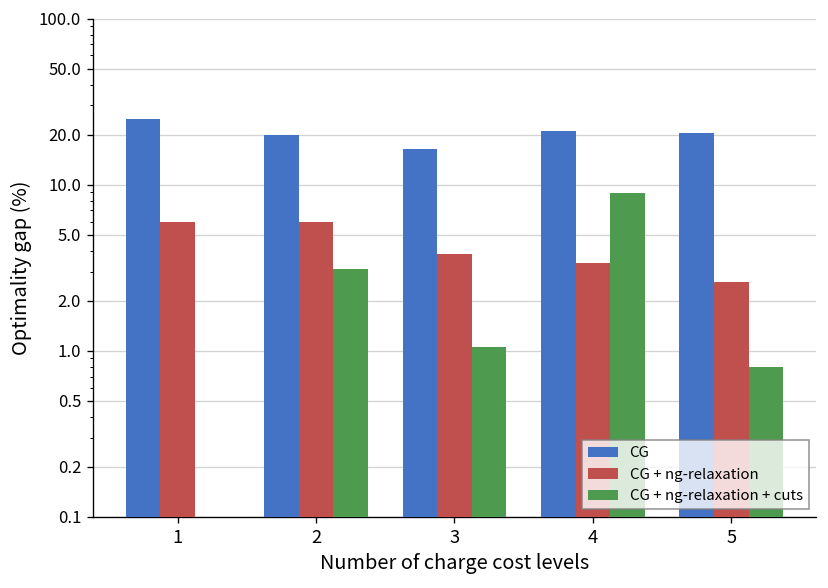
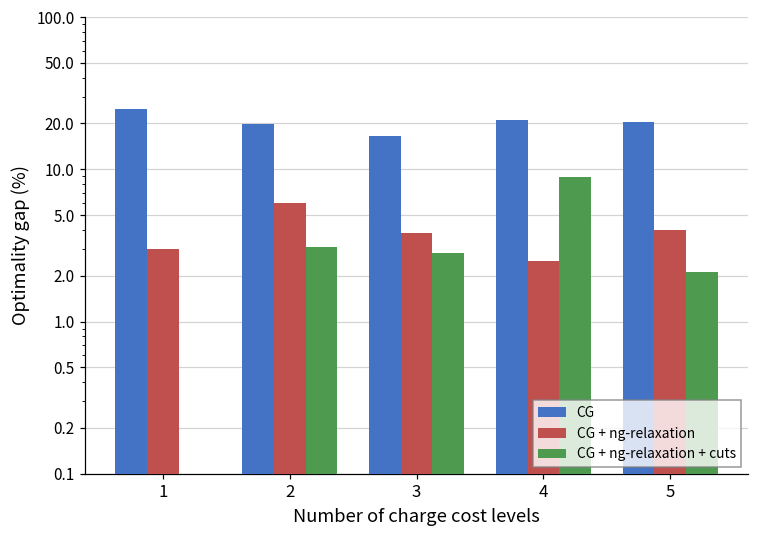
  {
    "CG": {
      "1": 25,
      "2": 20,
      "3": 17,
      "4": 21,
      "5": 21
    },
    "CG + ng-relaxation": {
-     "1": 6,
+     "1": 3,
      "2": 6.0,
      "3": 3.8,
-     "4": 3.4,
-     "5": 2.6
+     "4": 2.5,
+     "5": 4.0
    },
    "CG + ng-relaxation + cuts": {
      "2": 3.1,
-     "3": 1.1,
+     "3": 2.8,
      "4": 9,
-     "5": 0.8
+     "5": 2.1
    }
  }
